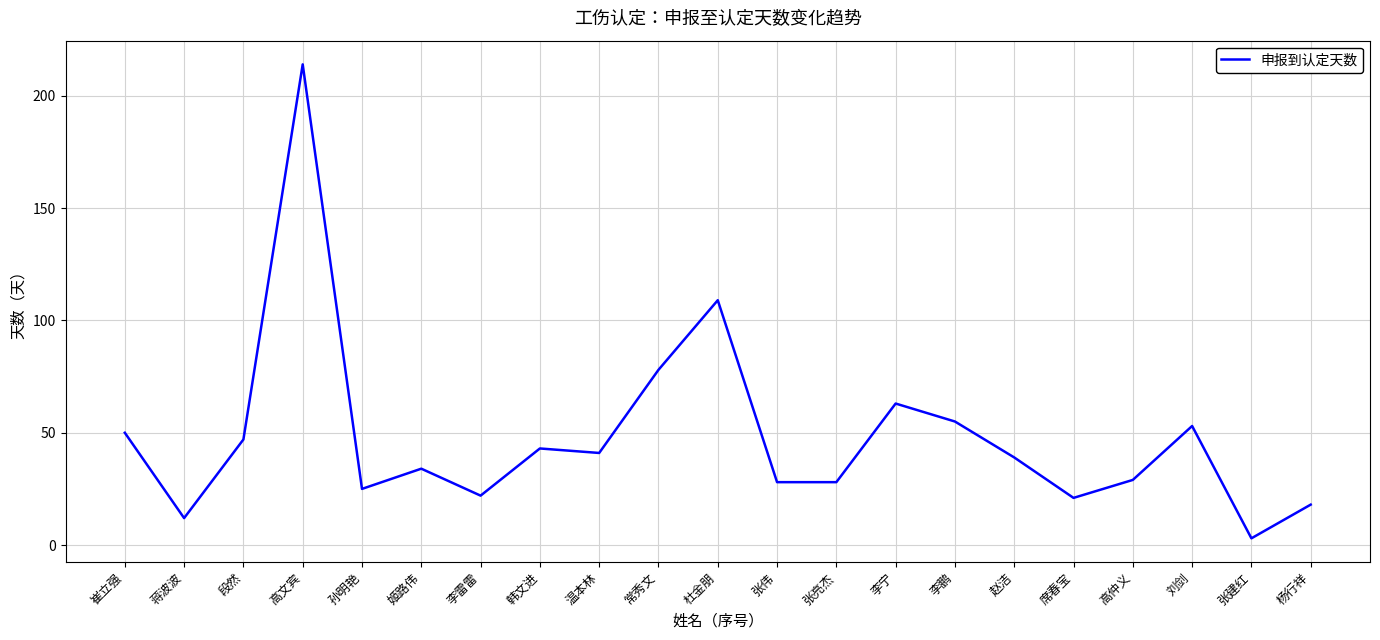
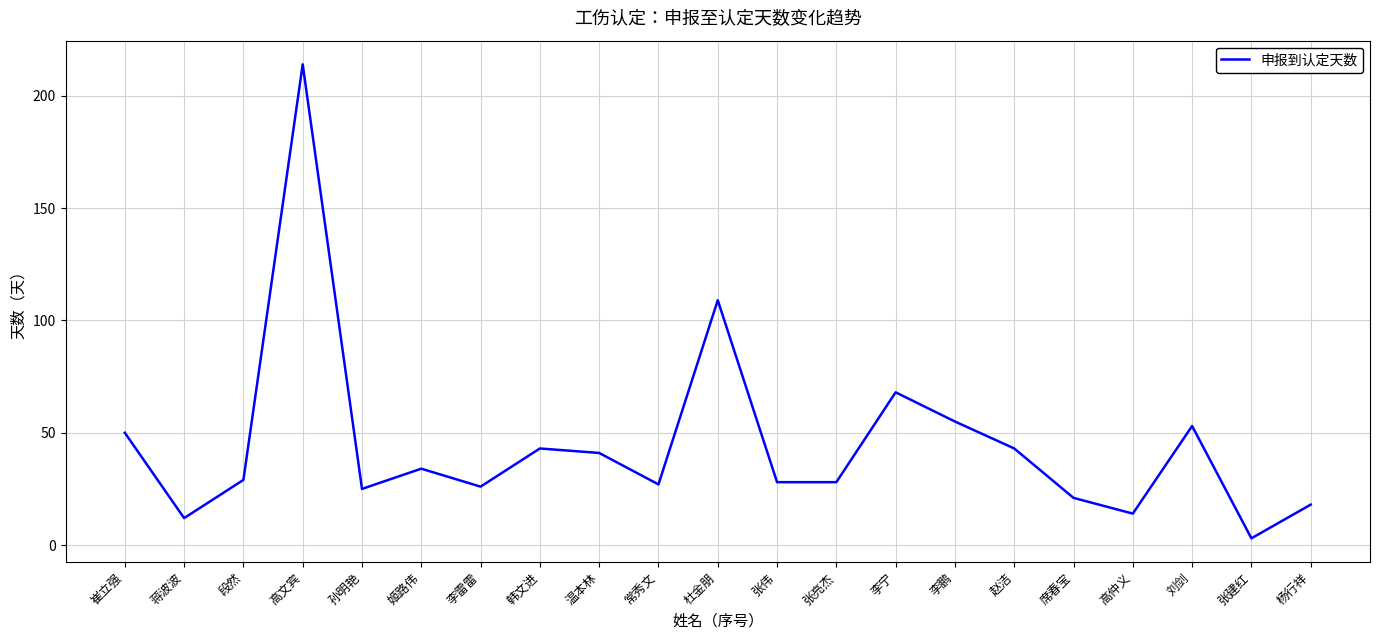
  {
    "崔立强": 50,
    "蒋波波": 12,
-   "段然": 47,
+   "段然": 29,
    "高文宾": 214,
    "孙明艳": 25,
    "姬路伟": 34,
-   "李雷雷": 22,
+   "李雷雷": 26,
    "韩文进": 43,
    "温本林": 41,
-   "常秀文": 78,
+   "常秀文": 27,
    "杜金朋": 109,
    "张伟": 28,
    "张亮杰": 28,
-   "李宁": 63,
+   "李宁": 68,
    "李鹏": 55,
-   "赵洁": 39,
+   "赵洁": 43,
    "席春宝": 21,
-   "高仲义": 29,
+   "高仲义": 14,
    "刘剑": 53,
    "张建红": 3,
    "杨行祥": 18
  }
